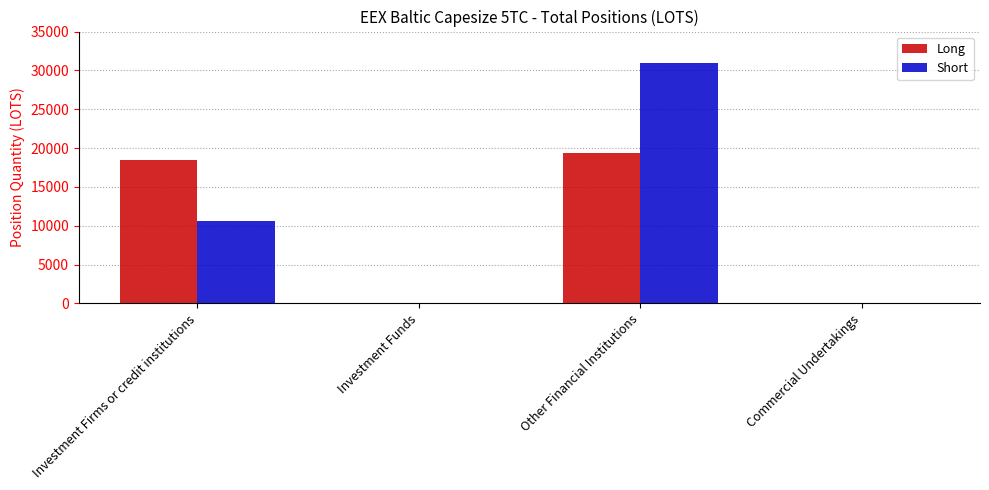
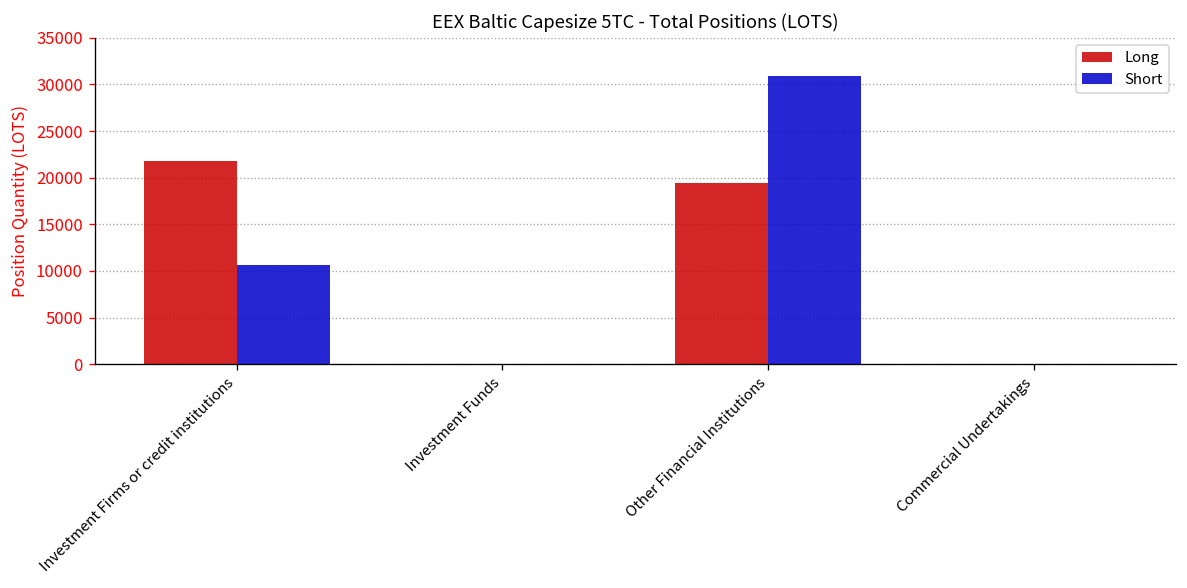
  {
    "Long": {
-     "Investment Firms or credit institutions": 19000,
+     "Investment Firms or credit institutions": 22000,
      "Investment Funds": 0,
      "Other Financial Institutions": 19000,
      "Commercial Undertakings": 0
    },
    "Short": {
      "Investment Firms or credit institutions": 11000,
      "Investment Funds": 0,
      "Other Financial Institutions": 31000,
      "Commercial Undertakings": 0
    }
  }
